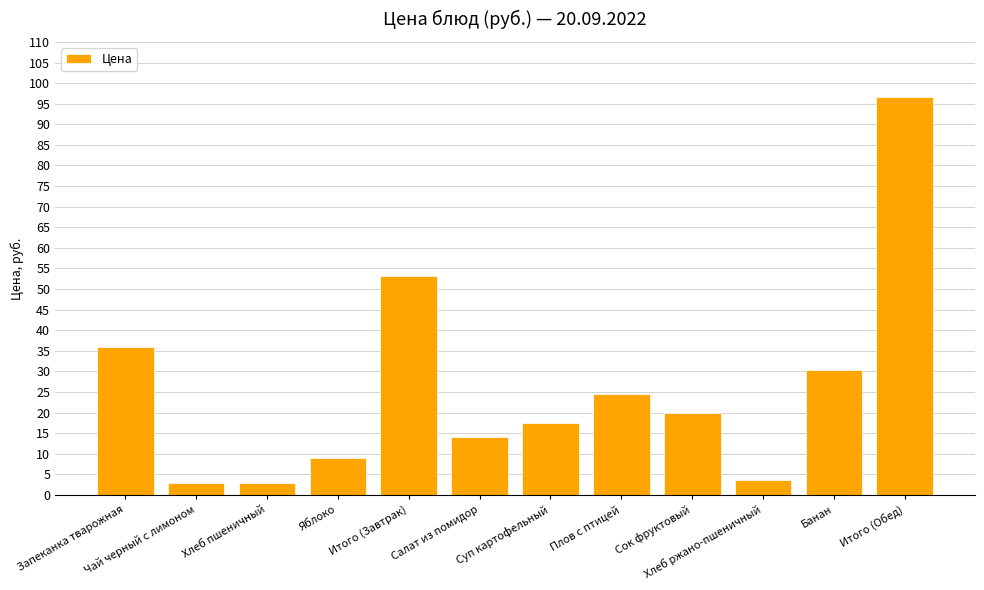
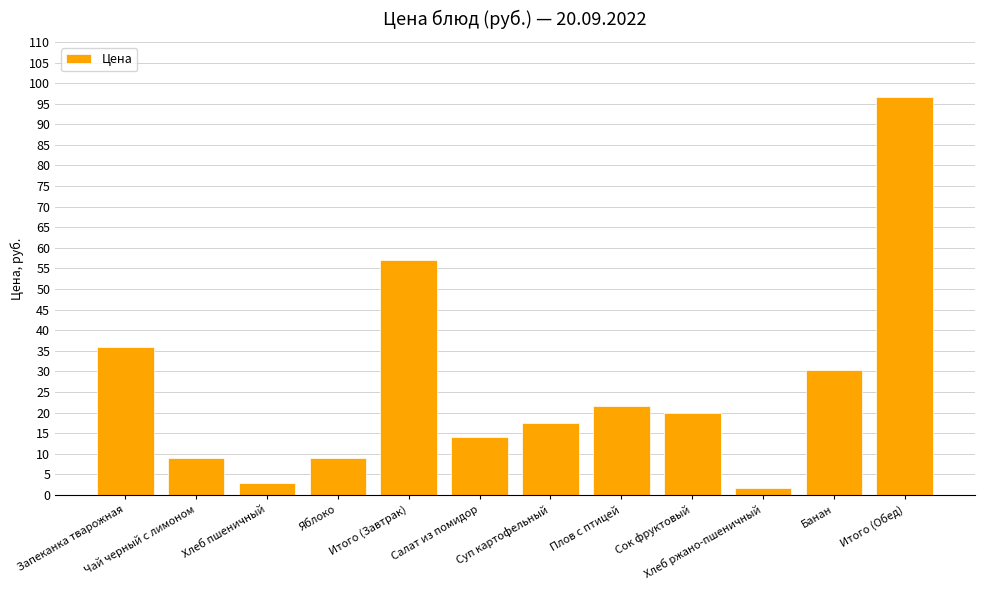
  {
    "Запеканка тварожная": 36,
-   "Чай черный с лимоном": 3,
+   "Чай черный с лимоном": 9,
    "Хлеб пшеничный": 3,
    "Яблоко": 9,
-   "Итого (Завтрак)": 53,
+   "Итого (Завтрак)": 57,
    "Салат из помидор": 14,
    "Суп картофельный": 17,
-   "Плов с птицей": 25,
+   "Плов с птицей": 22,
    "Сок фруктовый": 20,
-   "Хлеб ржано-пшеничный": 4,
+   "Хлеб ржано-пшеничный": 2,
    "Банан": 30,
    "Итого (Обед)": 97
  }
